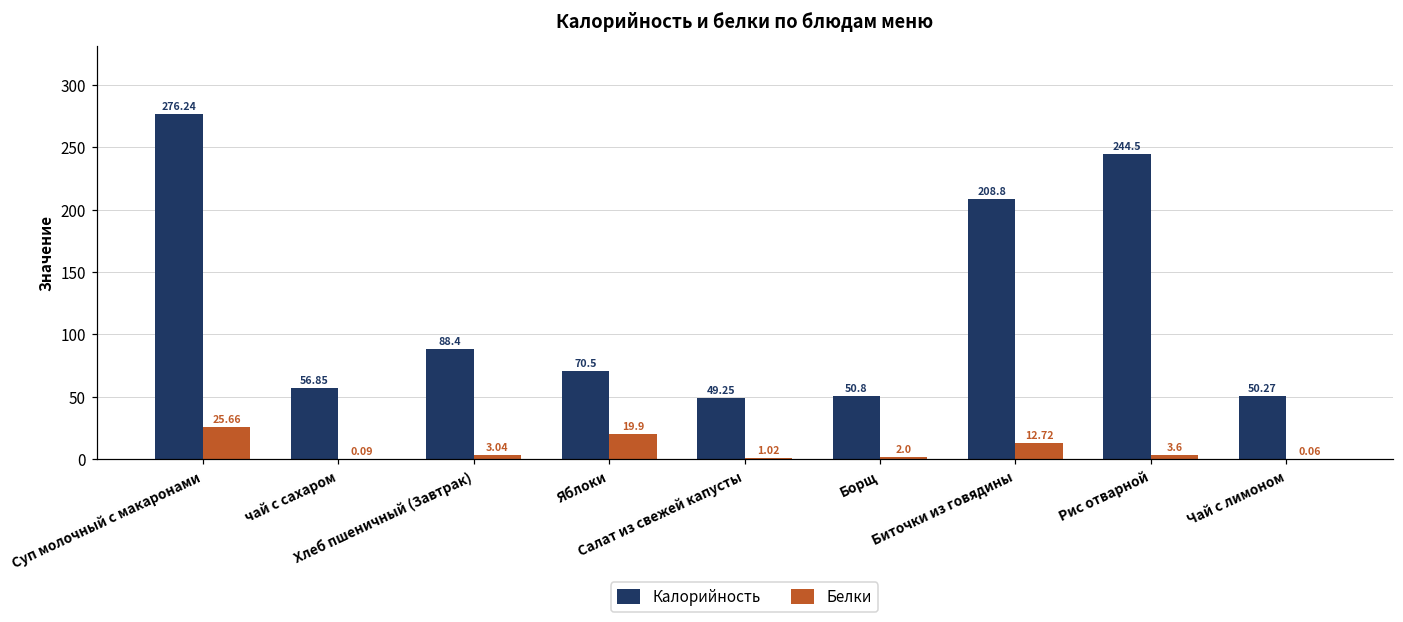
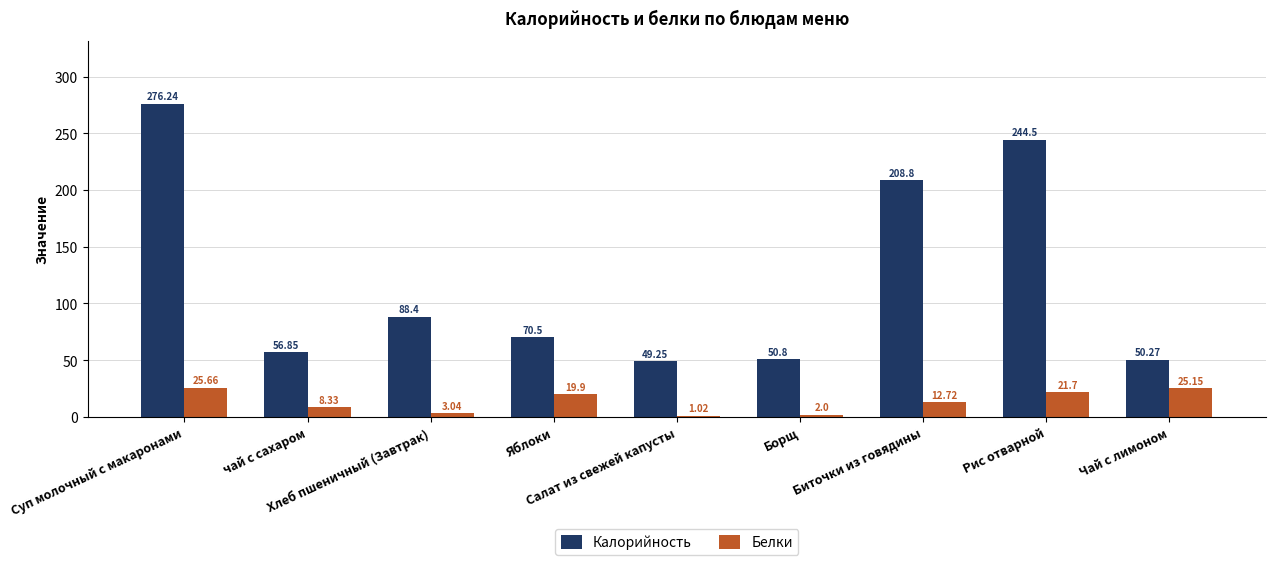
  {
    "Калорийность": {
      "Суп молочный с макаронами": 276.24,
      "чай с сахаром": 56.85,
      "Хлеб пшеничный (Завтрак)": 88.4,
      "Яблоки": 70.5,
      "Салат из свежей капусты": 49.25,
      "Борщ": 50.8,
      "Биточки из говядины": 208.8,
      "Рис отварной": 244.5,
      "Чай с лимоном": 50.27
    },
    "Белки": {
      "Суп молочный с макаронами": 25.66,
-     "чай с сахаром": 0.09,
+     "чай с сахаром": 8.33,
      "Хлеб пшеничный (Завтрак)": 3.04,
      "Яблоки": 19.9,
      "Салат из свежей капусты": 1.02,
      "Борщ": 2.0,
      "Биточки из говядины": 12.72,
-     "Рис отварной": 3.6,
-     "Чай с лимоном": 0.06
+     "Рис отварной": 21.7,
+     "Чай с лимоном": 25.15
    }
  }
